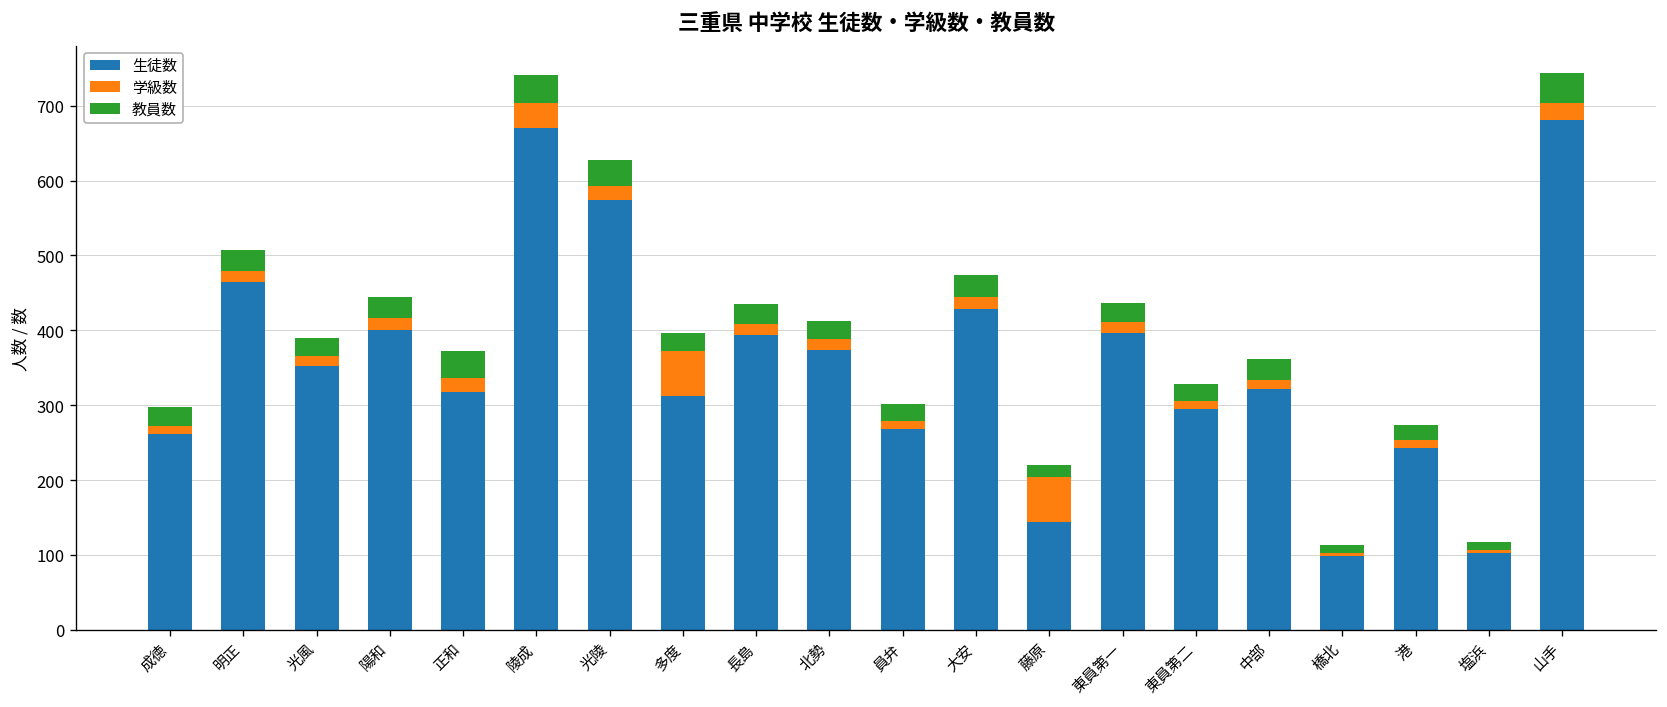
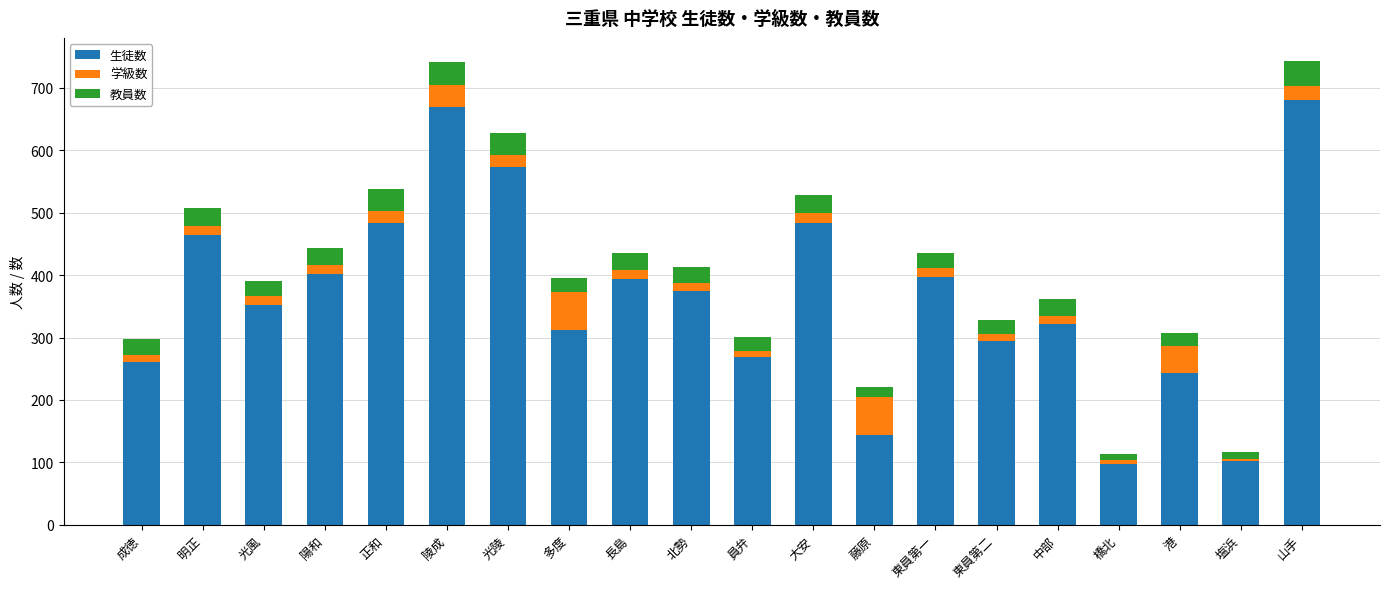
  {
    "生徒数": {
      "成徳": 260,
      "明正": 460,
      "光風": 350,
      "陽和": 400,
-     "正和": 320,
+     "正和": 480,
      "陵成": 670,
      "光陵": 570,
      "多度": 310,
      "長島": 390,
      "北勢": 370,
      "員弁": 270,
-     "大安": 430,
+     "大安": 480,
      "藤原": 140,
      "東員第一": 400,
      "東員第二": 300,
      "中部": 320,
      "橋北": 100,
      "港": 240,
      "塩浜": 100,
      "山手": 680
    },
    "学級数": {
      "成徳": 10,
      "明正": 20,
      "光風": 10,
      "陽和": 20,
      "正和": 20,
      "陵成": 30,
      "光陵": 20,
      "多度": 60,
      "長島": 10,
      "北勢": 10,
      "員弁": 10,
      "大安": 20,
      "藤原": 60,
      "東員第一": 10,
      "東員第二": 10,
      "中部": 10,
      "橋北": 10,
-     "港": 10,
+     "港": 40,
      "山手": 20
    },
    "教員数": {
      "成徳": 30,
      "明正": 30,
      "光風": 20,
      "陽和": 30,
      "正和": 40,
      "陵成": 40,
      "光陵": 40,
      "多度": 20,
      "長島": 30,
      "北勢": 30,
      "員弁": 20,
      "大安": 30,
      "藤原": 20,
      "東員第一": 30,
      "東員第二": 20,
      "中部": 30,
      "橋北": 10,
      "港": 20,
      "塩浜": 10,
      "山手": 40
    }
  }
